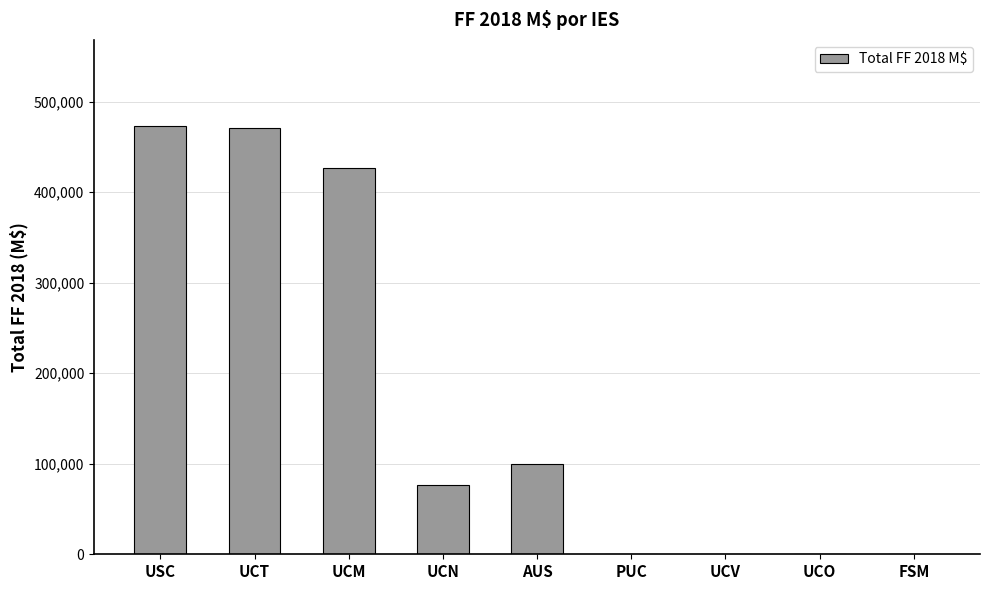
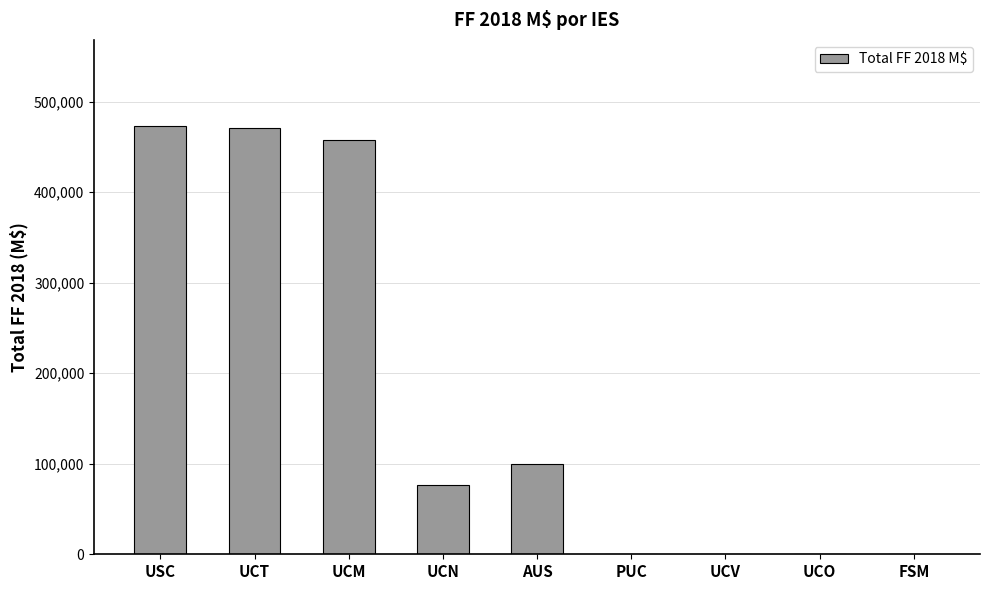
  {
    "USC": "470,000",
    "UCT": "470,000",
-   "UCM": "430,000",
+   "UCM": "460,000",
    "UCN": "80,000",
    "AUS": "100,000",
    "PUC": "0",
    "UCV": "0",
    "UCO": "0",
    "FSM": "0"
  }
